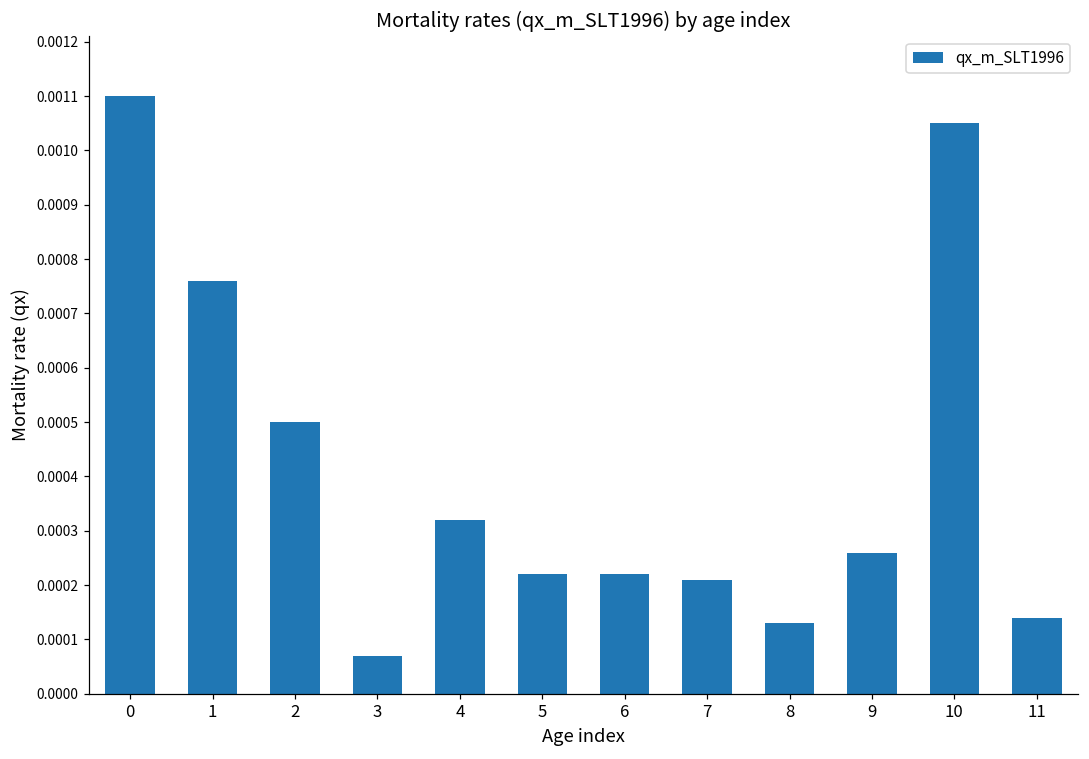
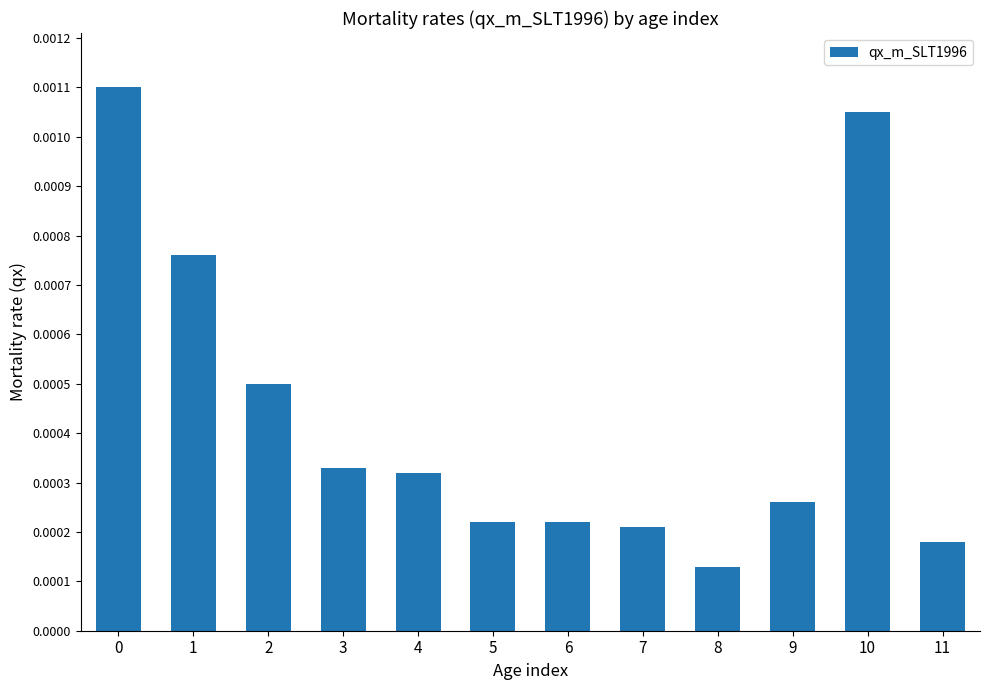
  {
    "0": 0.00110,
    "1": 0.00076,
    "2": 0.00050,
-   "3": 0.00007,
+   "3": 0.00033,
    "4": 0.00032,
    "5": 0.00022,
    "6": 0.00022,
    "7": 0.00021,
    "8": 0.00013,
    "9": 0.00026,
    "10": 0.00105,
-   "11": 0.00014
+   "11": 0.00018
  }
